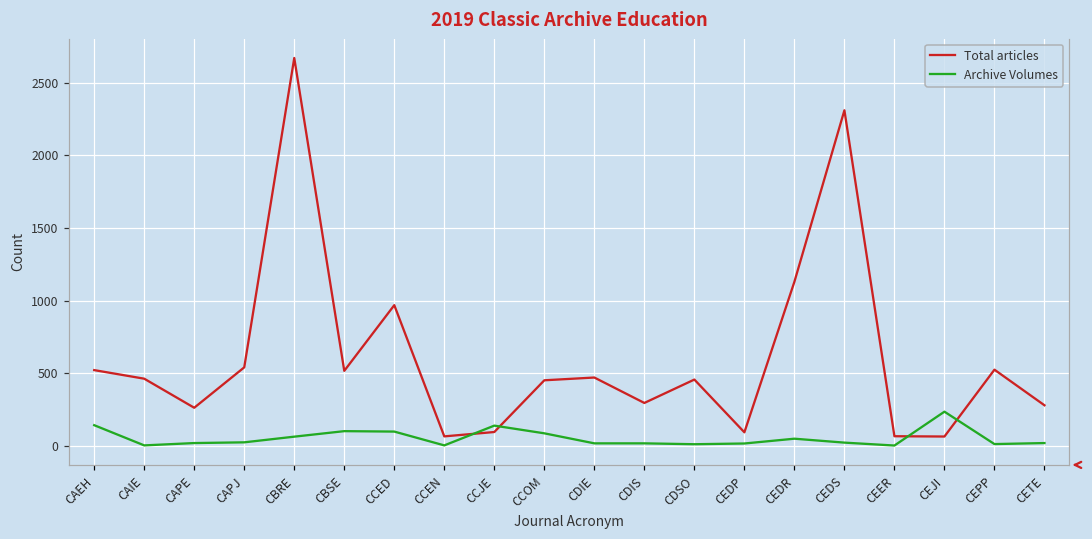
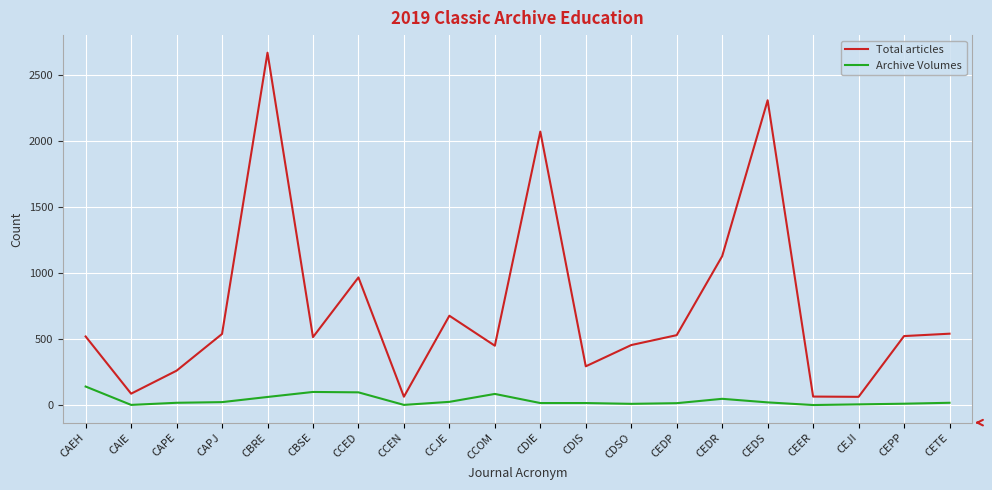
  {
    "Total articles": {
      "CAEH": 520,
-     "CAIE": 460,
+     "CAIE": 90,
      "CAPE": 260,
      "CAPJ": 540,
      "CBRE": 2670,
      "CBSE": 520,
      "CCED": 970,
      "CCEN": 70,
-     "CCJE": 100,
+     "CCJE": 680,
      "CCOM": 450,
-     "CDIE": 470,
+     "CDIE": 2070,
      "CDIS": 300,
      "CDSO": 460,
-     "CEDP": 90,
+     "CEDP": 530,
      "CEDR": 1130,
      "CEDS": 2310,
      "CEER": 70,
      "CEJI": 60,
      "CEPP": 520,
-     "CETE": 280
+     "CETE": 540
    },
    "Archive Volumes": {
      "CAEH": 140,
      "CAIE": 0,
      "CAPE": 20,
      "CAPJ": 20,
      "CBRE": 60,
      "CBSE": 100,
      "CCED": 100,
      "CCEN": 0,
-     "CCJE": 140,
+     "CCJE": 30,
      "CCOM": 90,
      "CDIE": 20,
      "CDIS": 20,
      "CDSO": 10,
      "CEDP": 20,
      "CEDR": 50,
      "CEDS": 20,
      "CEER": 0,
-     "CEJI": 240,
+     "CEJI": 10,
      "CEPP": 10,
      "CETE": 20
    }
  }
